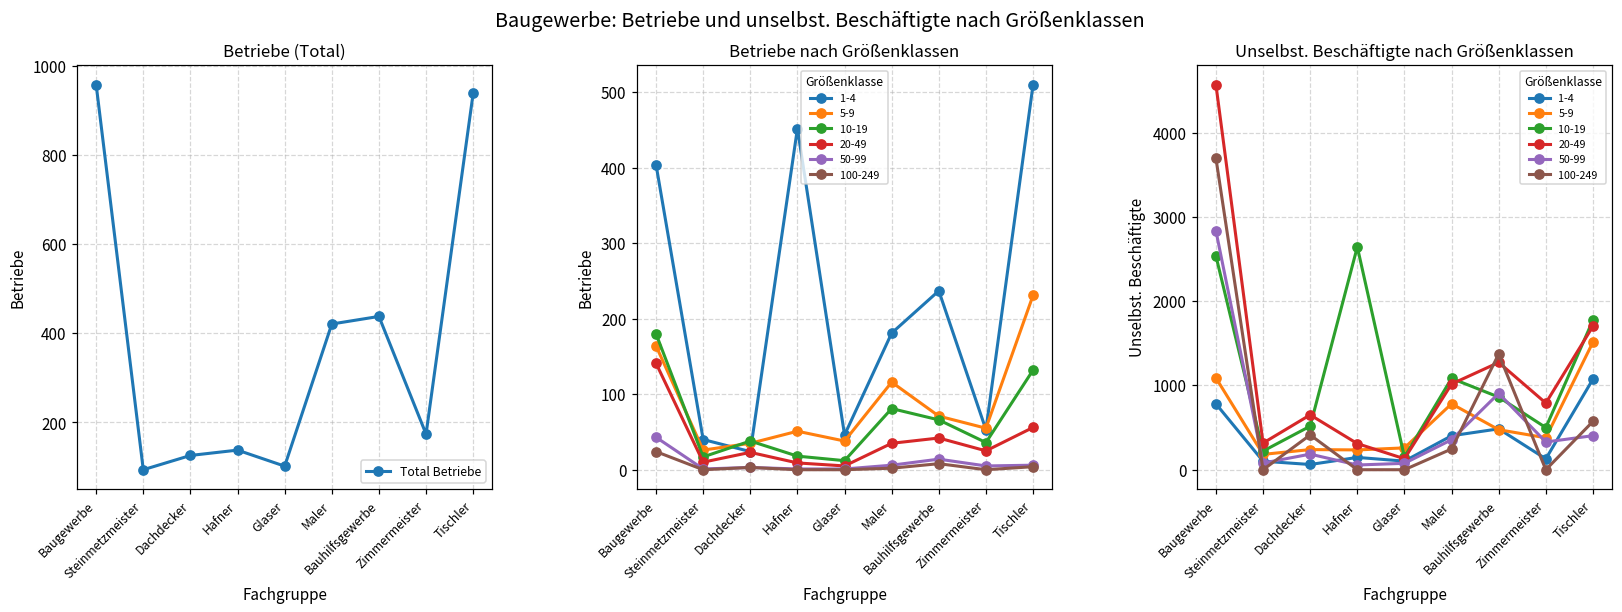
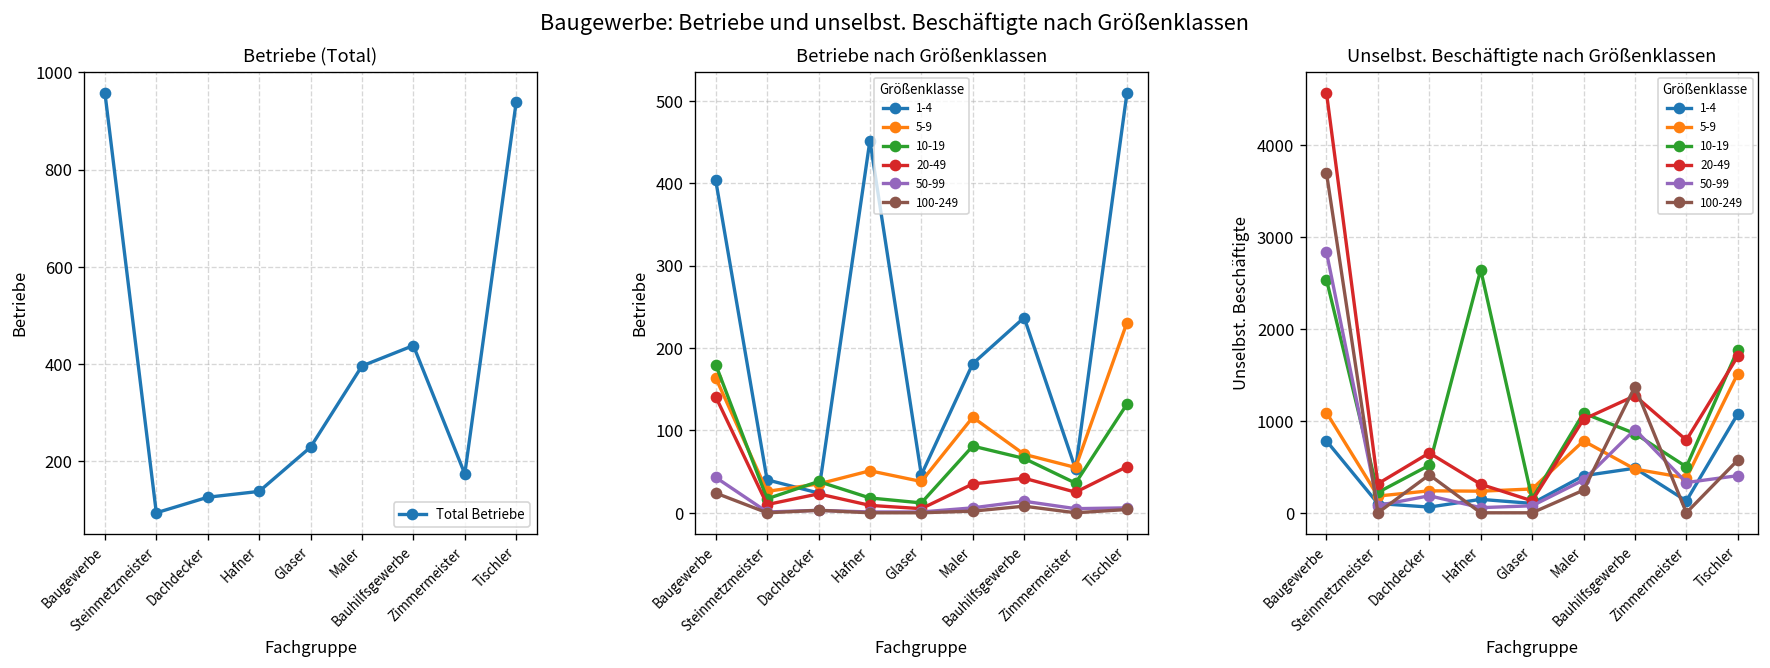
  {
    "Betriebe (Total)": {
      "Baugewerbe": 960,
      "Steinmetzmeister": 90,
      "Dachdecker": 130,
      "Hafner": 140,
-     "Glaser": 100,
-     "Maler": 420,
+     "Glaser": 230,
+     "Maler": 400,
      "Bauhilfsgewerbe": 440,
      "Zimmermeister": 170,
      "Tischler": 940
    },
    "Betriebe nach Größenklassen": {
      "1-4": {
        "Baugewerbe": 400,
        "Steinmetzmeister": 40,
        "Hafner": 450,
        "Glaser": 50,
        "Maler": 180,
        "Bauhilfsgewerbe": 240,
        "Tischler": 510
      },
      "5-9": {
        "Baugewerbe": 160,
        "Steinmetzmeister": 30,
        "Hafner": 50,
        "Glaser": 40,
        "Maler": 120,
        "Bauhilfsgewerbe": 70,
        "Tischler": 230
      },
      "10-19": {
        "Baugewerbe": 180,
        "Steinmetzmeister": 20,
        "Hafner": 20,
        "Glaser": 10,
        "Maler": 80,
        "Bauhilfsgewerbe": 70,
        "Zimmermeister": 40,
        "Tischler": 130
      },
      "20-49": {
        "Baugewerbe": 140,
        "Steinmetzmeister": 10,
        "Hafner": 10,
        "Glaser": 10,
        "Maler": 40,
        "Bauhilfsgewerbe": 40,
        "Zimmermeister": 30,
        "Tischler": 60
      },
      "50-99": {
        "Baugewerbe": 40,
        "Maler": 10,
        "Bauhilfsgewerbe": 10,
        "Zimmermeister": 10
      },
      "100-249": {
        "Baugewerbe": 20,
        "Maler": 0,
        "Bauhilfsgewerbe": 10,
        "Zimmermeister": 0
      }
    },
    "Unselbst. Beschäftigte nach Größenklassen": {
      "1-4": {
        "Baugewerbe": 800,
        "Dachdecker": 100,
        "Hafner": 100,
        "Maler": 400,
        "Zimmermeister": 100,
        "Tischler": 1100
      },
      "5-9": {
        "Baugewerbe": 1100,
        "Steinmetzmeister": 200,
        "Dachdecker": 200,
        "Hafner": 200,
        "Glaser": 300,
        "Maler": 800,
        "Zimmermeister": 400,
        "Tischler": 1500
      },
      "10-19": {
        "Baugewerbe": 2500,
        "Steinmetzmeister": 200,
        "Dachdecker": 500,
        "Hafner": 2600,
        "Maler": 1100,
        "Bauhilfsgewerbe": 900,
        "Zimmermeister": 500,
        "Tischler": 1800
      },
      "20-49": {
        "Baugewerbe": 4600,
        "Steinmetzmeister": 300,
        "Dachdecker": 700,
        "Hafner": 300,
        "Maler": 1000,
        "Bauhilfsgewerbe": 1300,
        "Zimmermeister": 800,
        "Tischler": 1700
      },
      "50-99": {
        "Baugewerbe": 2800,
        "Dachdecker": 200,
        "Hafner": 100,
        "Maler": 400,
        "Bauhilfsgewerbe": 900,
        "Zimmermeister": 300,
        "Tischler": 400
      },
      "100-249": {
        "Baugewerbe": 3700,
        "Steinmetzmeister": 0,
        "Dachdecker": 400,
        "Hafner": 0,
        "Glaser": 0,
        "Maler": 200,
        "Bauhilfsgewerbe": 1400,
        "Zimmermeister": 0,
        "Tischler": 600
      }
    }
  }
